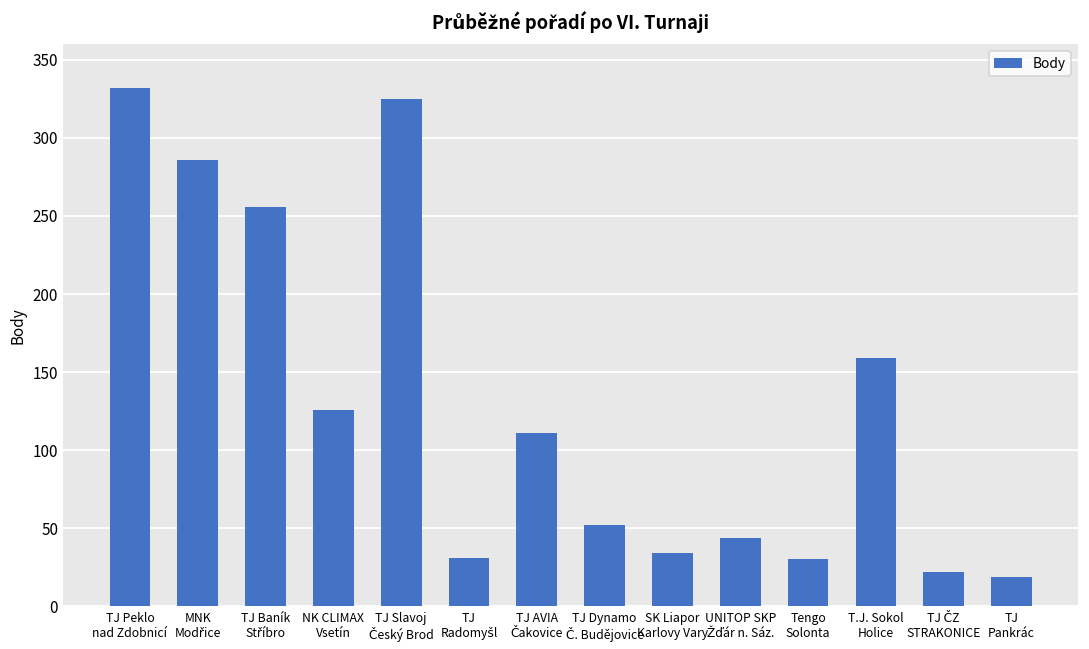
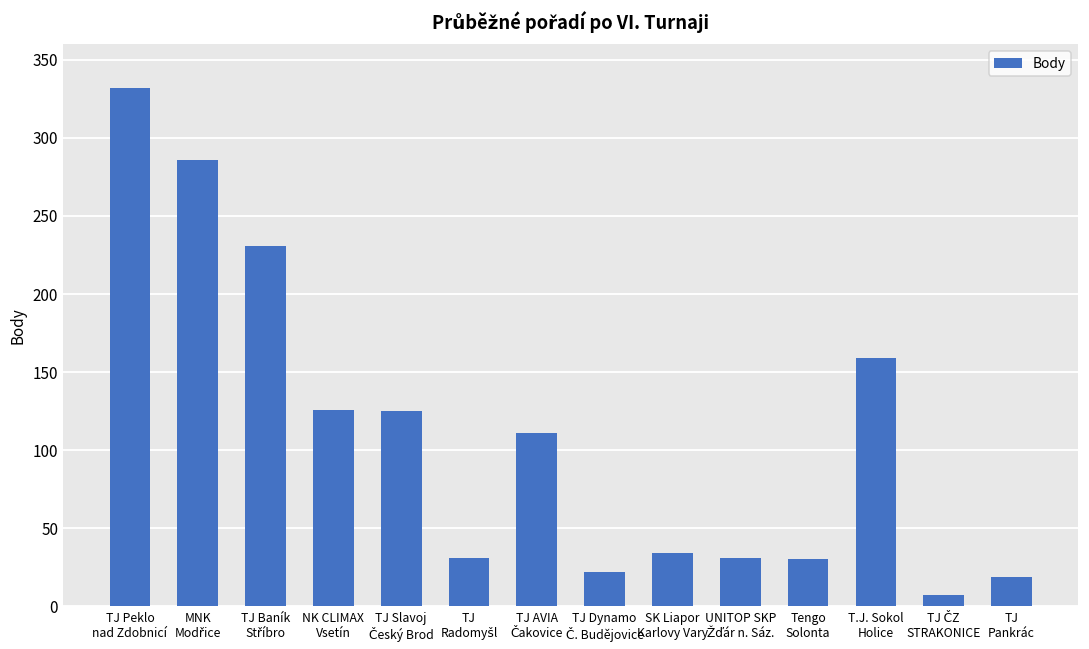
  {
    "TJ Peklo nad Zdobnicí": 332,
    "MNK Modřice": 286,
-   "TJ Baník Stříbro": 256,
+   "TJ Baník Stříbro": 231,
    "NK CLIMAX Vsetín": 126,
-   "TJ Slavoj Český Brod": 325,
+   "TJ Slavoj Český Brod": 125,
    "TJ Radomyšl": 31,
    "TJ AVIA Čakovice": 111,
-   "TJ Dynamo Č. Budějovice": 52,
+   "TJ Dynamo Č. Budějovice": 22,
    "SK Liapor Karlovy Vary": 34,
-   "UNITOP SKP Žďár n. Sáz.": 44,
+   "UNITOP SKP Žďár n. Sáz.": 31,
    "Tengo Solonta": 30,
    "T.J. Sokol Holice": 159,
-   "TJ ČZ STRAKONICE": 22,
+   "TJ ČZ STRAKONICE": 7,
    "TJ Pankrác": 19
  }
